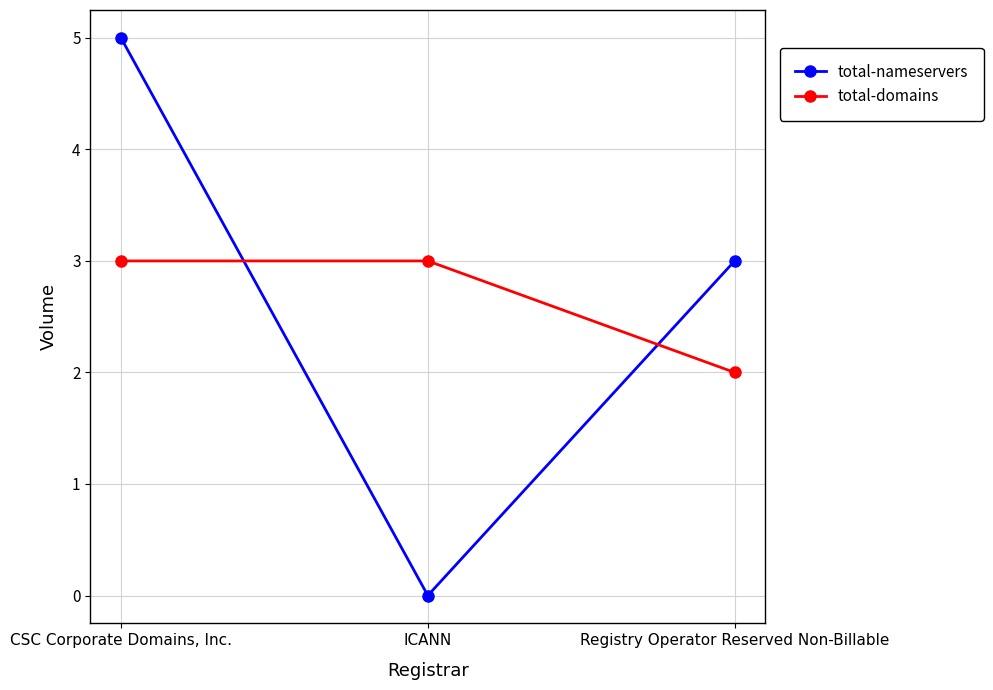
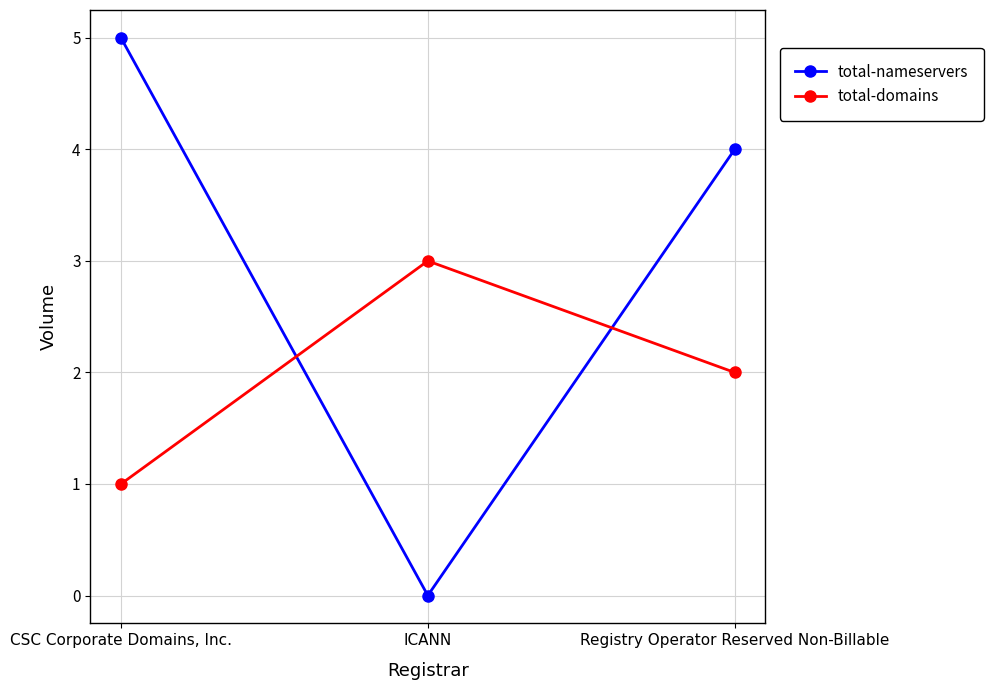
  {
    "total-nameservers": {
      "CSC Corporate Domains, Inc.": 5,
      "ICANN": 0,
-     "Registry Operator Reserved Non-Billable": 3
+     "Registry Operator Reserved Non-Billable": 4
    },
    "total-domains": {
-     "CSC Corporate Domains, Inc.": 3,
+     "CSC Corporate Domains, Inc.": 1,
      "ICANN": 3,
      "Registry Operator Reserved Non-Billable": 2
    }
  }
